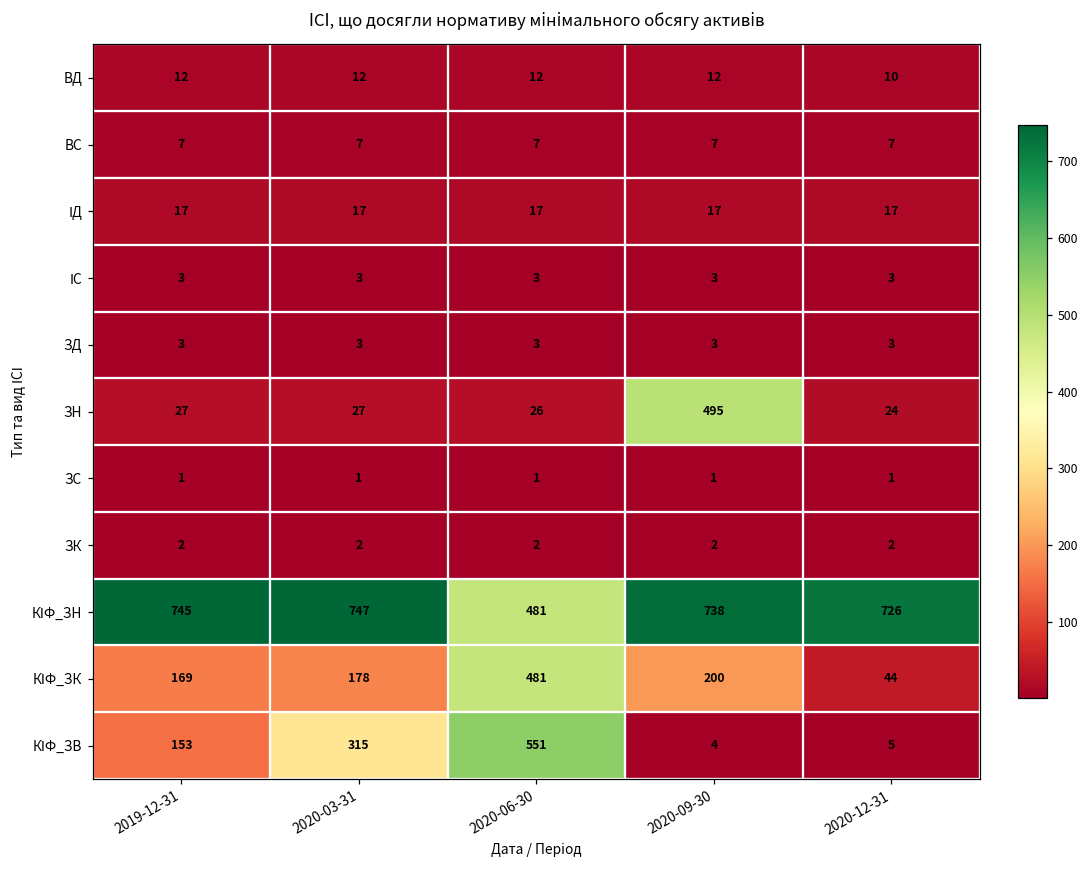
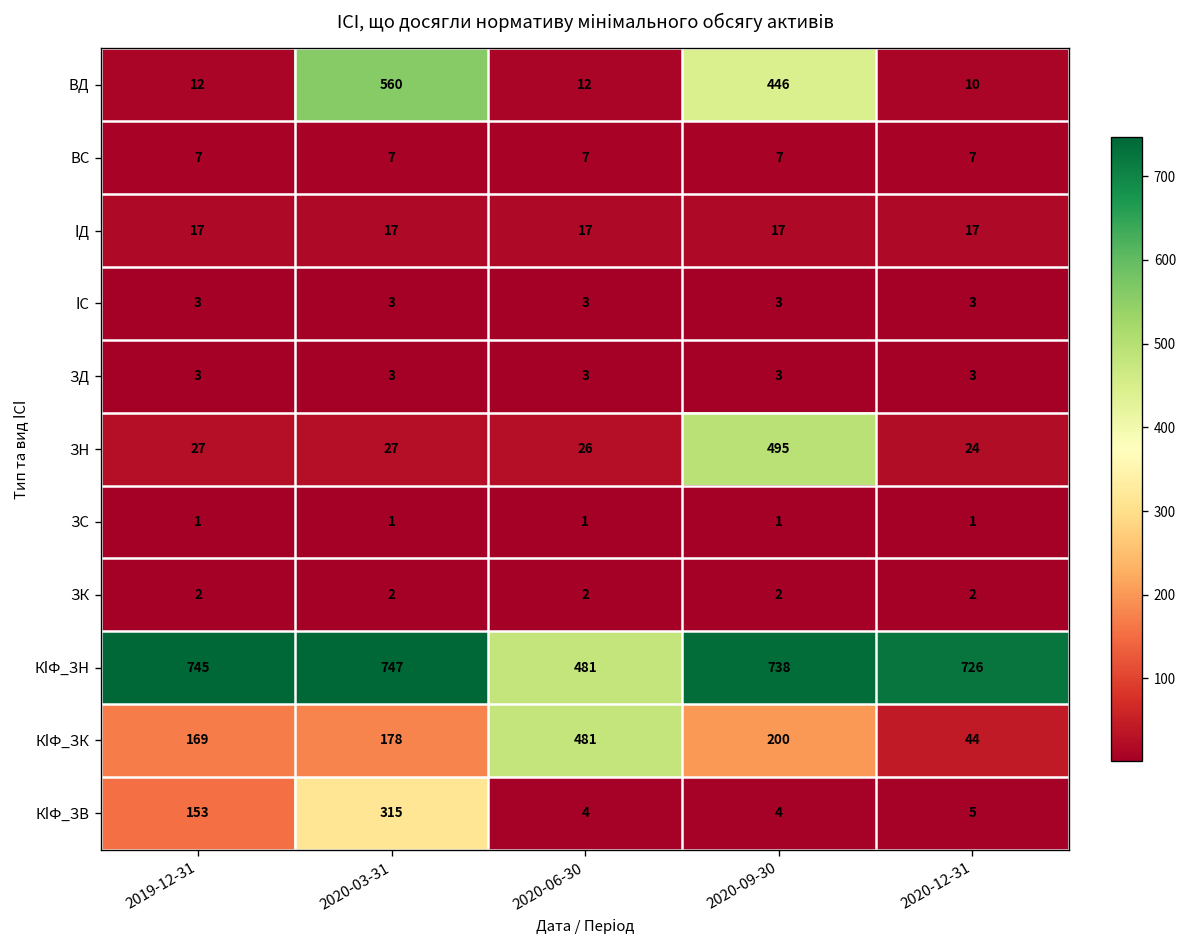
  {
    "ВД": {
      "2019-12-31": 12,
-     "2020-03-31": 12,
+     "2020-03-31": 560,
      "2020-06-30": 12,
-     "2020-09-30": 12,
+     "2020-09-30": 446,
      "2020-12-31": 10
    },
    "ВС": {
      "2019-12-31": 7,
      "2020-03-31": 7,
      "2020-06-30": 7,
      "2020-09-30": 7,
      "2020-12-31": 7
    },
    "ІД": {
      "2019-12-31": 17,
      "2020-03-31": 17,
      "2020-06-30": 17,
      "2020-09-30": 17,
      "2020-12-31": 17
    },
    "ІС": {
      "2019-12-31": 3,
      "2020-03-31": 3,
      "2020-06-30": 3,
      "2020-09-30": 3,
      "2020-12-31": 3
    },
    "ЗД": {
      "2019-12-31": 3,
      "2020-03-31": 3,
      "2020-06-30": 3,
      "2020-09-30": 3,
      "2020-12-31": 3
    },
    "ЗН": {
      "2019-12-31": 27,
      "2020-03-31": 27,
      "2020-06-30": 26,
      "2020-09-30": 495,
      "2020-12-31": 24
    },
    "ЗС": {
      "2019-12-31": 1,
      "2020-03-31": 1,
      "2020-06-30": 1,
      "2020-09-30": 1,
      "2020-12-31": 1
    },
    "ЗК": {
      "2019-12-31": 2,
      "2020-03-31": 2,
      "2020-06-30": 2,
      "2020-09-30": 2,
      "2020-12-31": 2
    },
    "КІФ_ЗН": {
      "2019-12-31": 745,
      "2020-03-31": 747,
      "2020-06-30": 481,
      "2020-09-30": 738,
      "2020-12-31": 726
    },
    "КІФ_ЗК": {
      "2019-12-31": 169,
      "2020-03-31": 178,
      "2020-06-30": 481,
      "2020-09-30": 200,
      "2020-12-31": 44
    },
    "КІФ_ЗВ": {
      "2019-12-31": 153,
      "2020-03-31": 315,
-     "2020-06-30": 551,
+     "2020-06-30": 4,
      "2020-09-30": 4,
      "2020-12-31": 5
    }
  }
